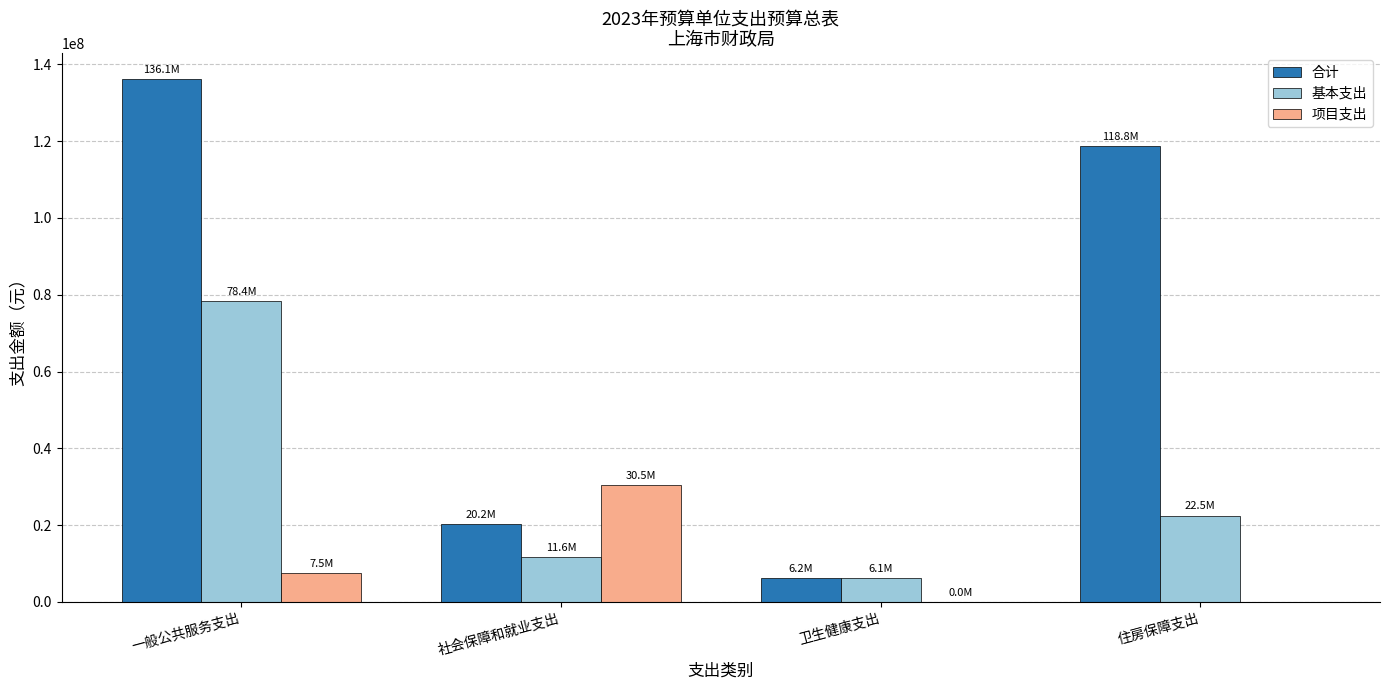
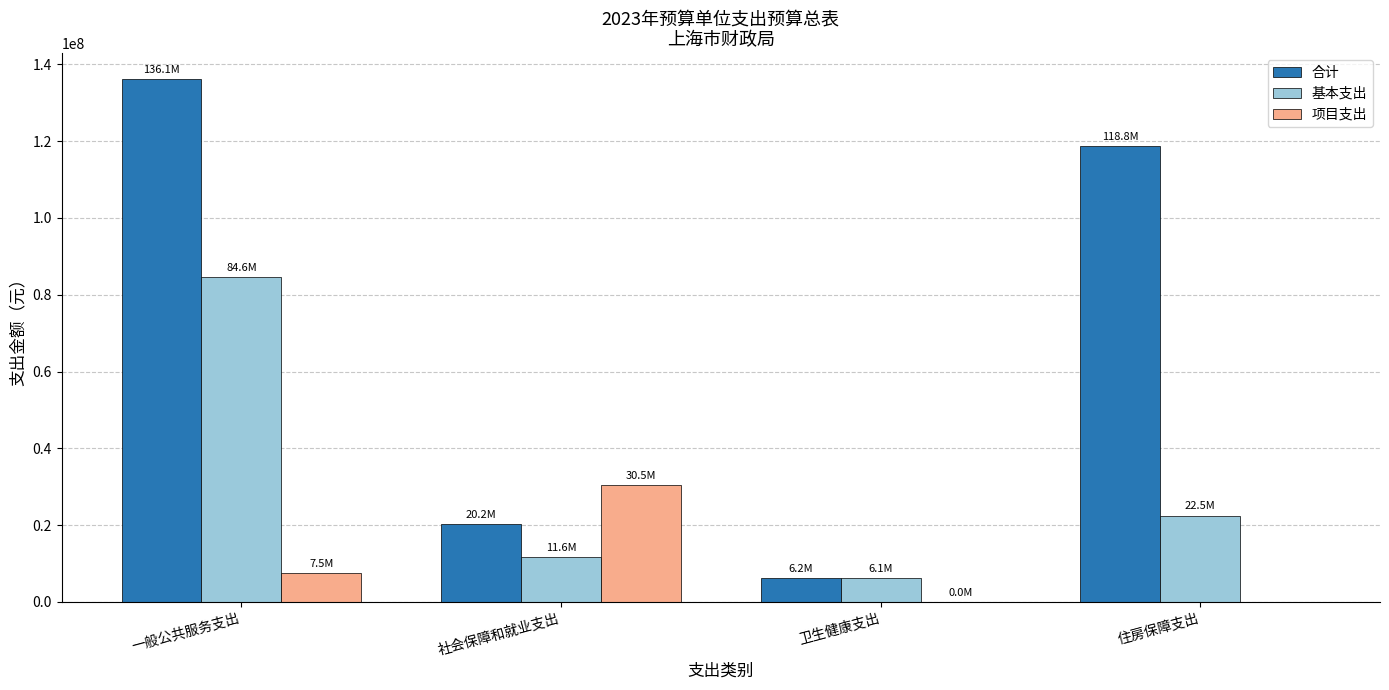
  {
    "合计": {
      "一般公共服务支出": "136.1M",
      "社会保障和就业支出": "20.2M",
      "卫生健康支出": "6.2M",
      "住房保障支出": "118.8M"
    },
    "基本支出": {
-     "一般公共服务支出": "78.4M",
+     "一般公共服务支出": "84.6M",
      "社会保障和就业支出": "11.6M",
      "卫生健康支出": "6.1M",
      "住房保障支出": "22.5M"
    },
    "项目支出": {
      "一般公共服务支出": "7.5M",
      "社会保障和就业支出": "30.5M"
    }
  }
